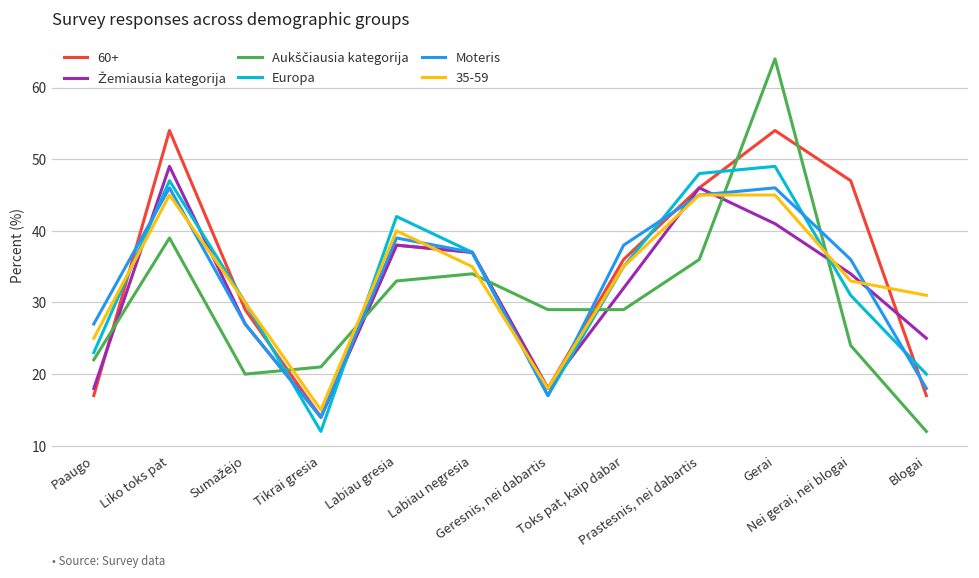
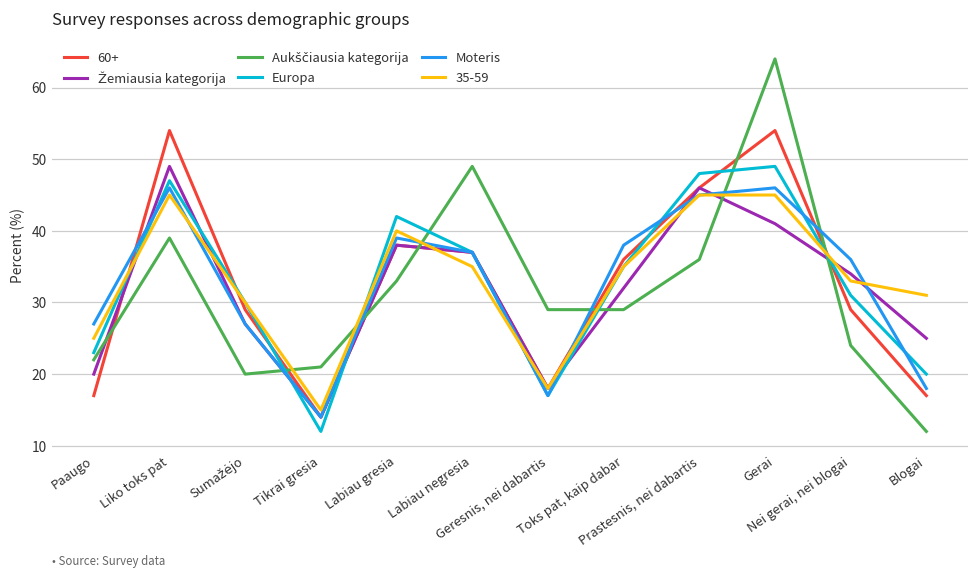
  {
    "60+": {
      "Paaugo": 17,
      "Liko toks pat": 54,
      "Sumažėjo": 29,
      "Toks pat, kaip dabar": 36,
      "Gerai": 54,
-     "Nei gerai, nei blogai": 47,
+     "Nei gerai, nei blogai": 29,
      "Blogai": 17
    },
    "Žemiausia kategorija": {
-     "Paaugo": 18,
+     "Paaugo": 20,
      "Liko toks pat": 49,
      "Toks pat, kaip dabar": 32,
      "Gerai": 41,
      "Nei gerai, nei blogai": 34,
      "Blogai": 25
    },
    "Aukščiausia kategorija": {
      "Paaugo": 22,
      "Liko toks pat": 39,
      "Sumažėjo": 20,
      "Tikrai gresia": 21,
      "Labiau gresia": 33,
-     "Labiau negresia": 34,
+     "Labiau negresia": 49,
      "Geresnis, nei dabartis": 29,
      "Toks pat, kaip dabar": 29,
      "Prastesnis, nei dabartis": 36,
      "Gerai": 64,
      "Nei gerai, nei blogai": 24,
      "Blogai": 12
    },
    "35-59": {
      "Paaugo": 25,
      "Liko toks pat": 45,
      "Tikrai gresia": 15,
      "Labiau gresia": 40,
      "Labiau negresia": 35,
      "Gerai": 45,
      "Nei gerai, nei blogai": 33,
      "Blogai": 31
    }
  }
